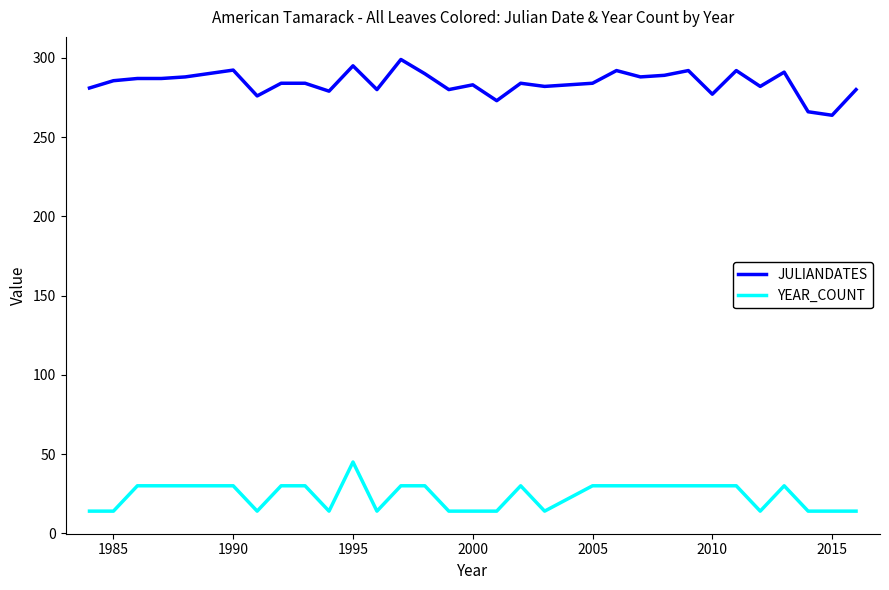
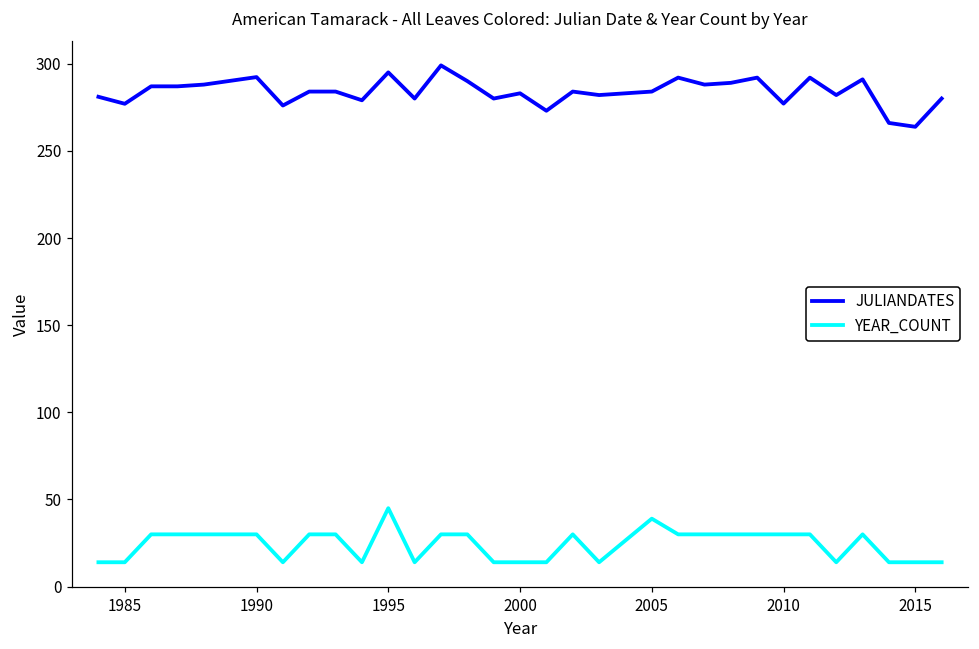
  {
    "JULIANDATES": {
-     "1985": 286,
+     "1985": 277,
      "1990": 292,
      "1995": 295,
      "2000": 283,
      "2005": 284,
      "2010": 277,
      "2015": 264
    },
    "YEAR_COUNT": {
      "1985": 14,
      "1990": 30,
      "1995": 45,
      "2000": 14,
-     "2005": 30,
+     "2005": 39,
      "2010": 30,
      "2015": 14
    }
  }
